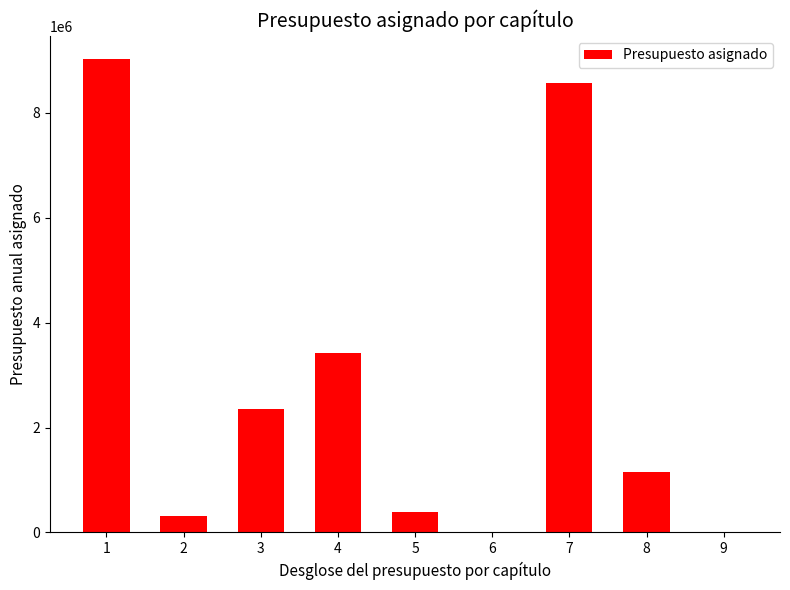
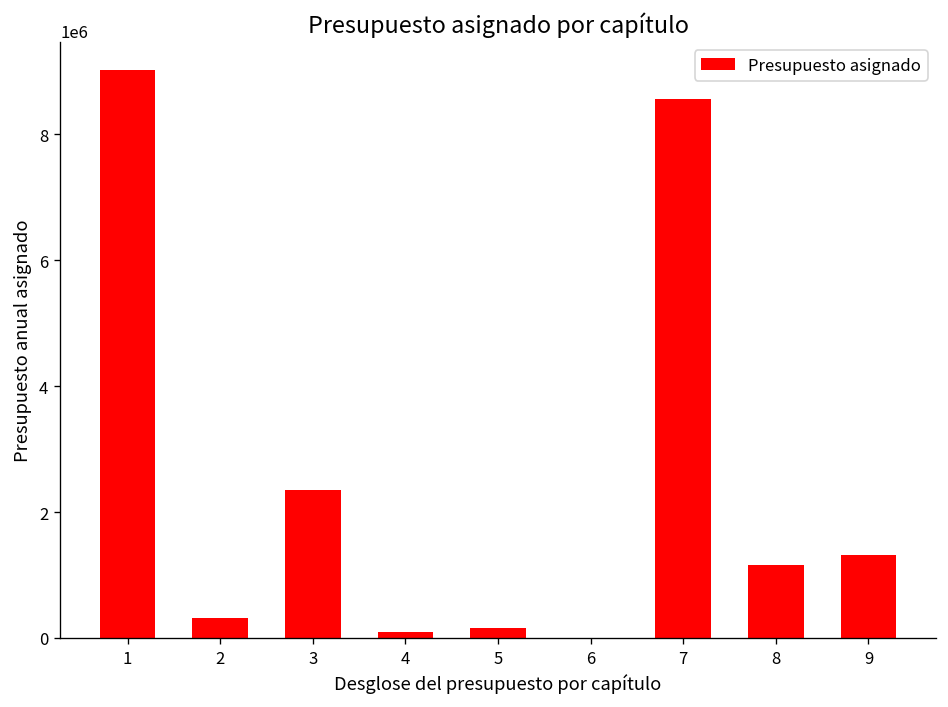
  {
    "1": 9000000,
    "2": 300000,
    "3": 2400000,
-   "4": 3400000,
-   "5": 400000,
+   "4": 100000,
+   "5": 200000,
    "6": 0,
    "7": 8600000,
    "8": 1200000,
-   "9": 0
+   "9": 1300000
  }
